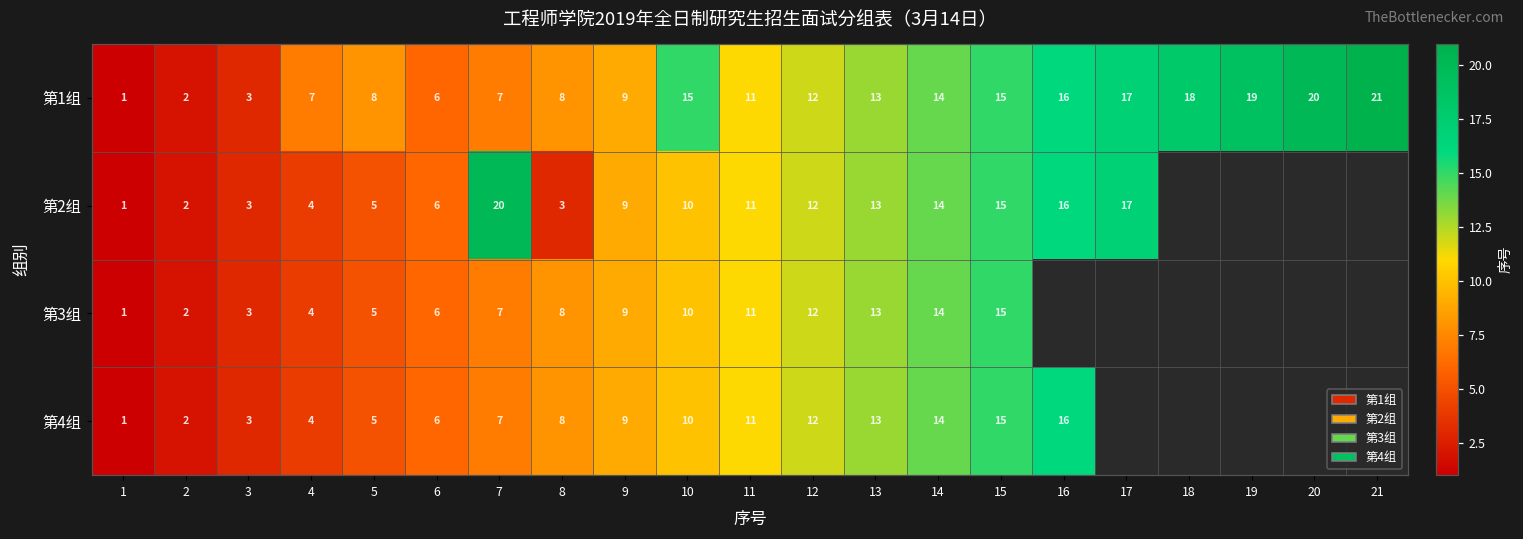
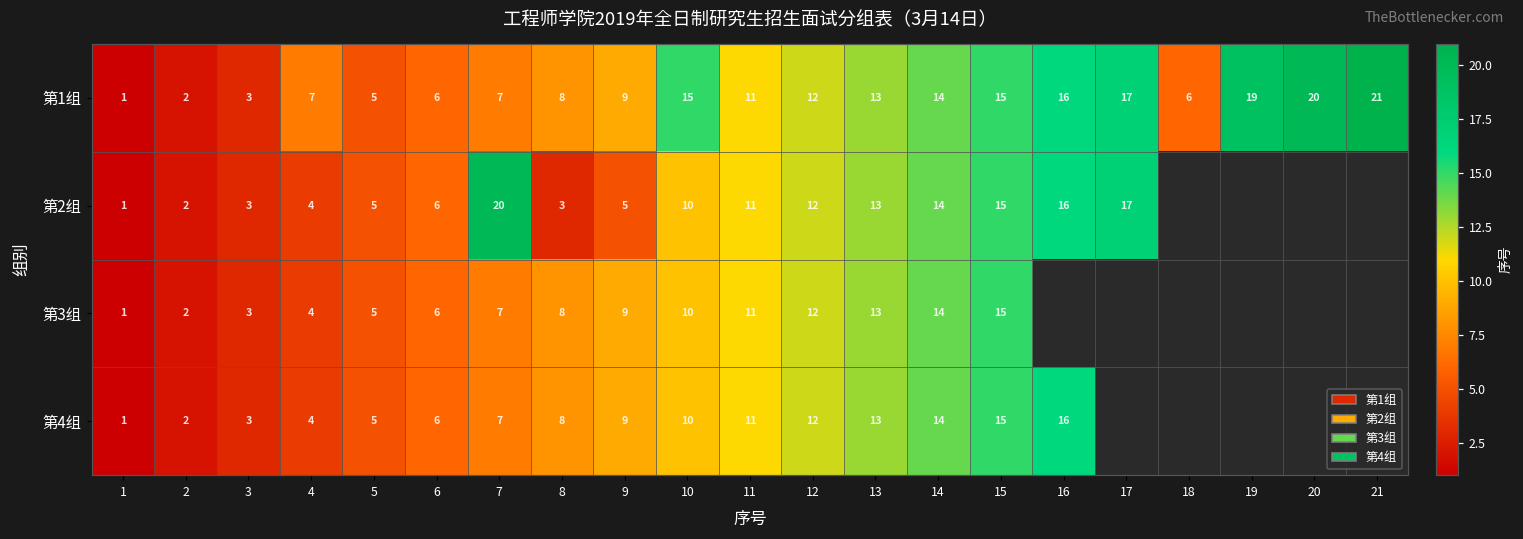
  {
    "第1组": {
      "1": 1,
      "2": 2,
      "3": 3,
      "4": 7,
-     "5": 8,
+     "5": 5,
      "6": 6,
      "7": 7,
      "8": 8,
      "9": 9,
      "10": 15,
      "11": 11,
      "12": 12,
      "13": 13,
      "14": 14,
      "15": 15,
      "16": 16,
      "17": 17,
-     "18": 18,
+     "18": 6,
      "19": 19,
      "20": 20,
      "21": 21
    },
    "第2组": {
      "1": 1,
      "2": 2,
      "3": 3,
      "4": 4,
      "5": 5,
      "6": 6,
      "7": 20,
      "8": 3,
-     "9": 9,
+     "9": 5,
      "10": 10,
      "11": 11,
      "12": 12,
      "13": 13,
      "14": 14,
      "15": 15,
      "16": 16,
      "17": 17
    },
    "第3组": {
      "1": 1,
      "2": 2,
      "3": 3,
      "4": 4,
      "5": 5,
      "6": 6,
      "7": 7,
      "8": 8,
      "9": 9,
      "10": 10,
      "11": 11,
      "12": 12,
      "13": 13,
      "14": 14,
      "15": 15
    },
    "第4组": {
      "1": 1,
      "2": 2,
      "3": 3,
      "4": 4,
      "5": 5,
      "6": 6,
      "7": 7,
      "8": 8,
      "9": 9,
      "10": 10,
      "11": 11,
      "12": 12,
      "13": 13,
      "14": 14,
      "15": 15,
      "16": 16
    }
  }
